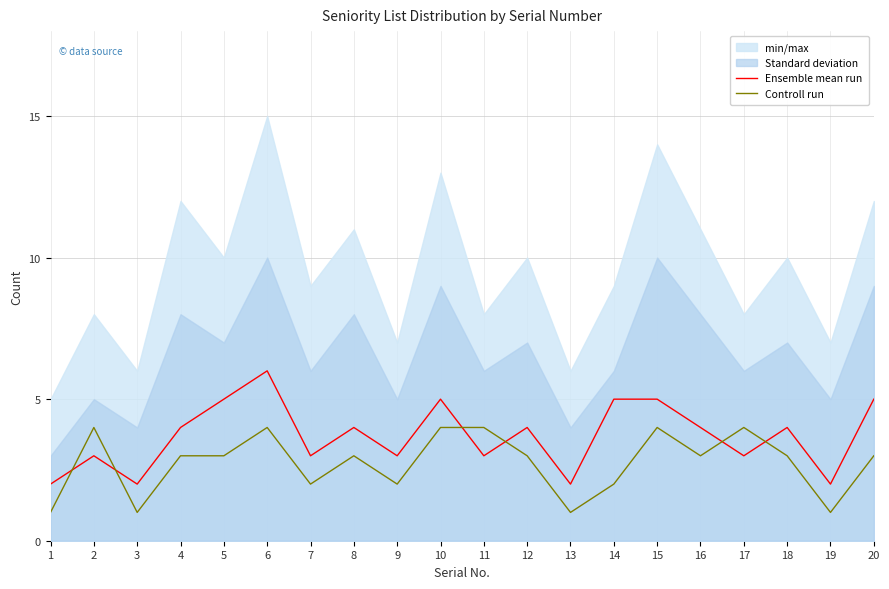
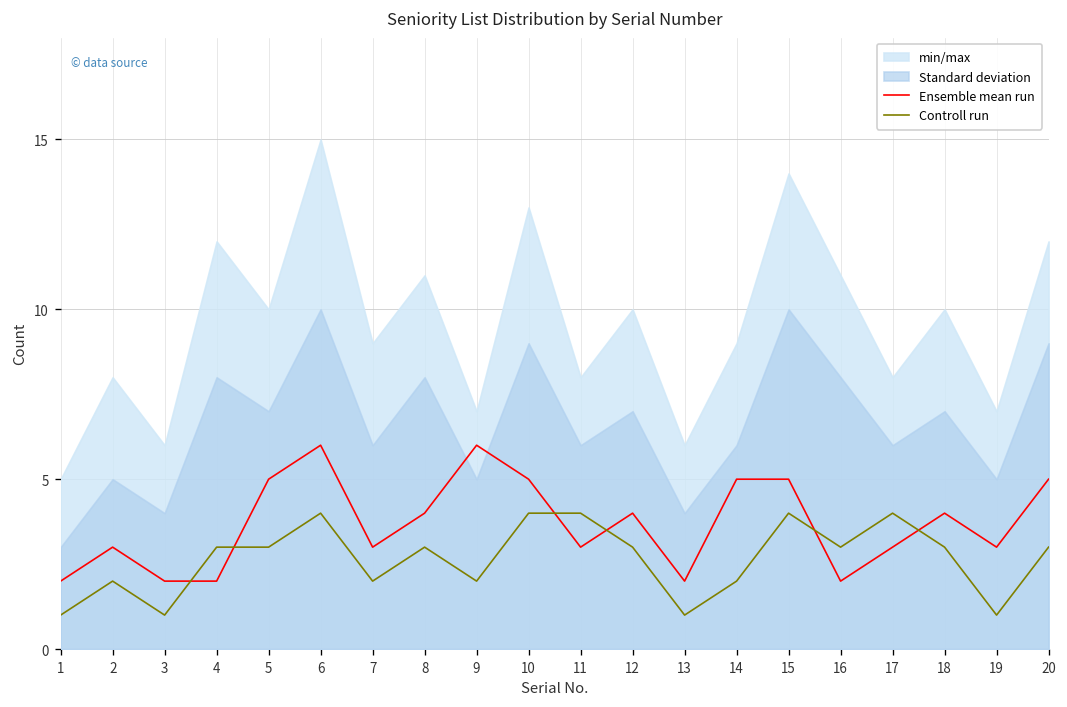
  {
    "Ensemble mean run": {
      "1": 2,
      "2": 3,
      "3": 2,
-     "4": 4,
+     "4": 2,
      "5": 5,
      "6": 6,
      "7": 3,
      "8": 4,
-     "9": 3,
+     "9": 6,
      "10": 5,
      "11": 3,
      "12": 4,
      "13": 2,
      "14": 5,
      "15": 5,
-     "16": 4,
+     "16": 2,
      "17": 3,
      "18": 4,
-     "19": 2,
+     "19": 3,
      "20": 5
    },
    "Controll run": {
      "1": 1,
-     "2": 4,
+     "2": 2,
      "3": 1,
      "4": 3,
      "5": 3,
      "6": 4,
      "7": 2,
      "8": 3,
      "9": 2,
      "10": 4,
      "11": 4,
      "12": 3,
      "13": 1,
      "14": 2,
      "15": 4,
      "16": 3,
      "17": 4,
      "18": 3,
      "19": 1,
      "20": 3
    }
  }
